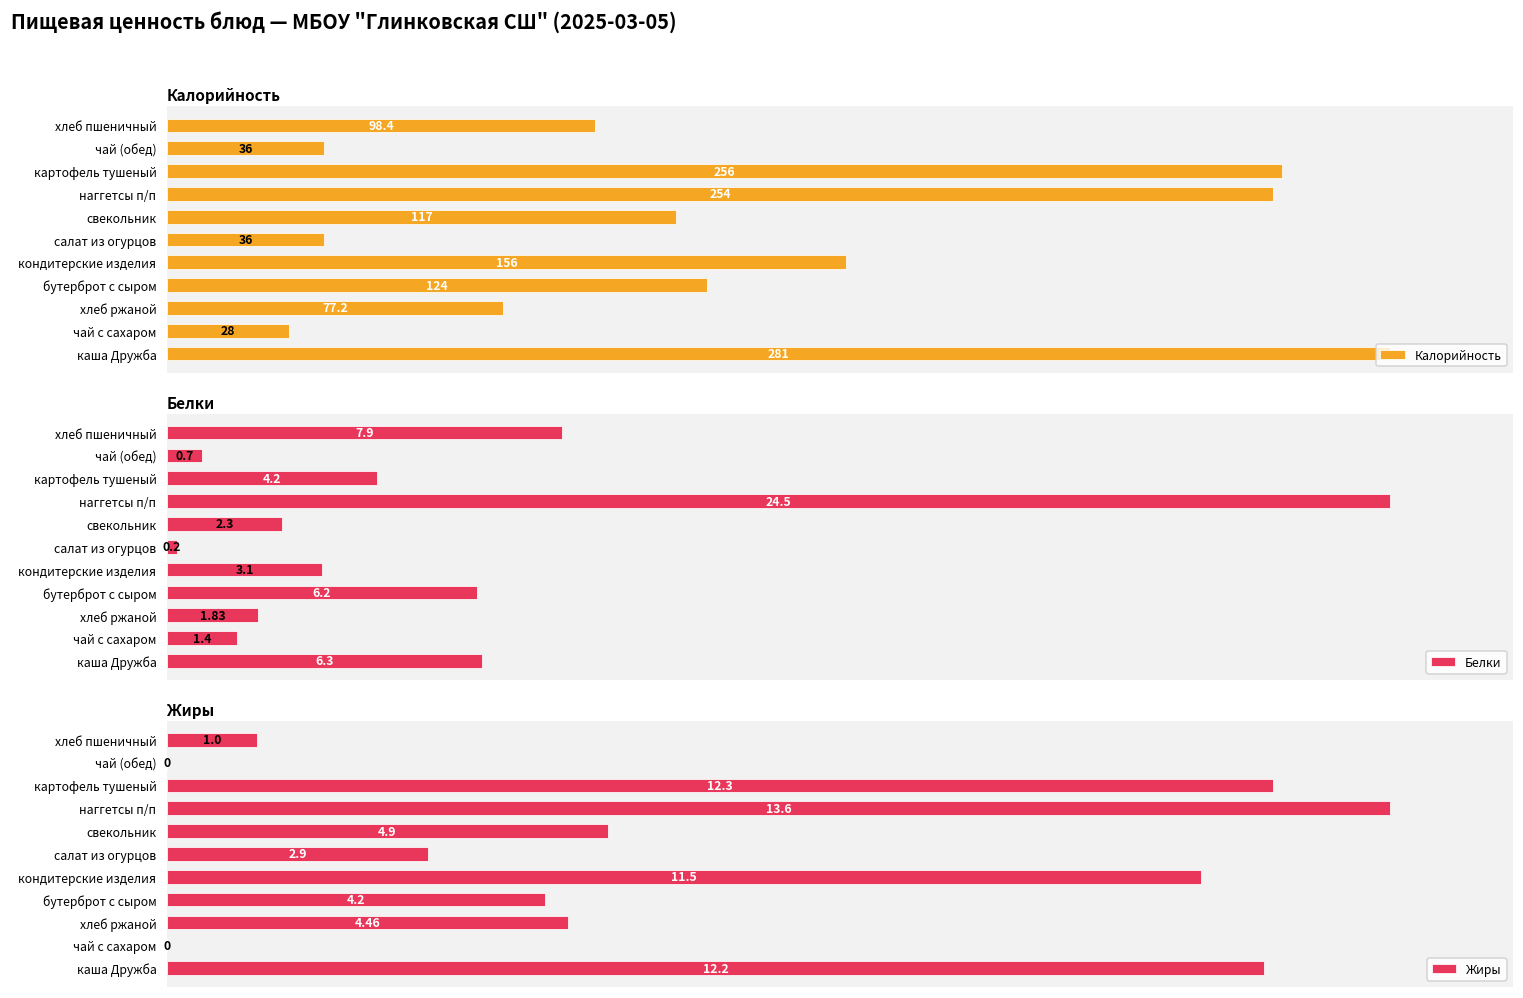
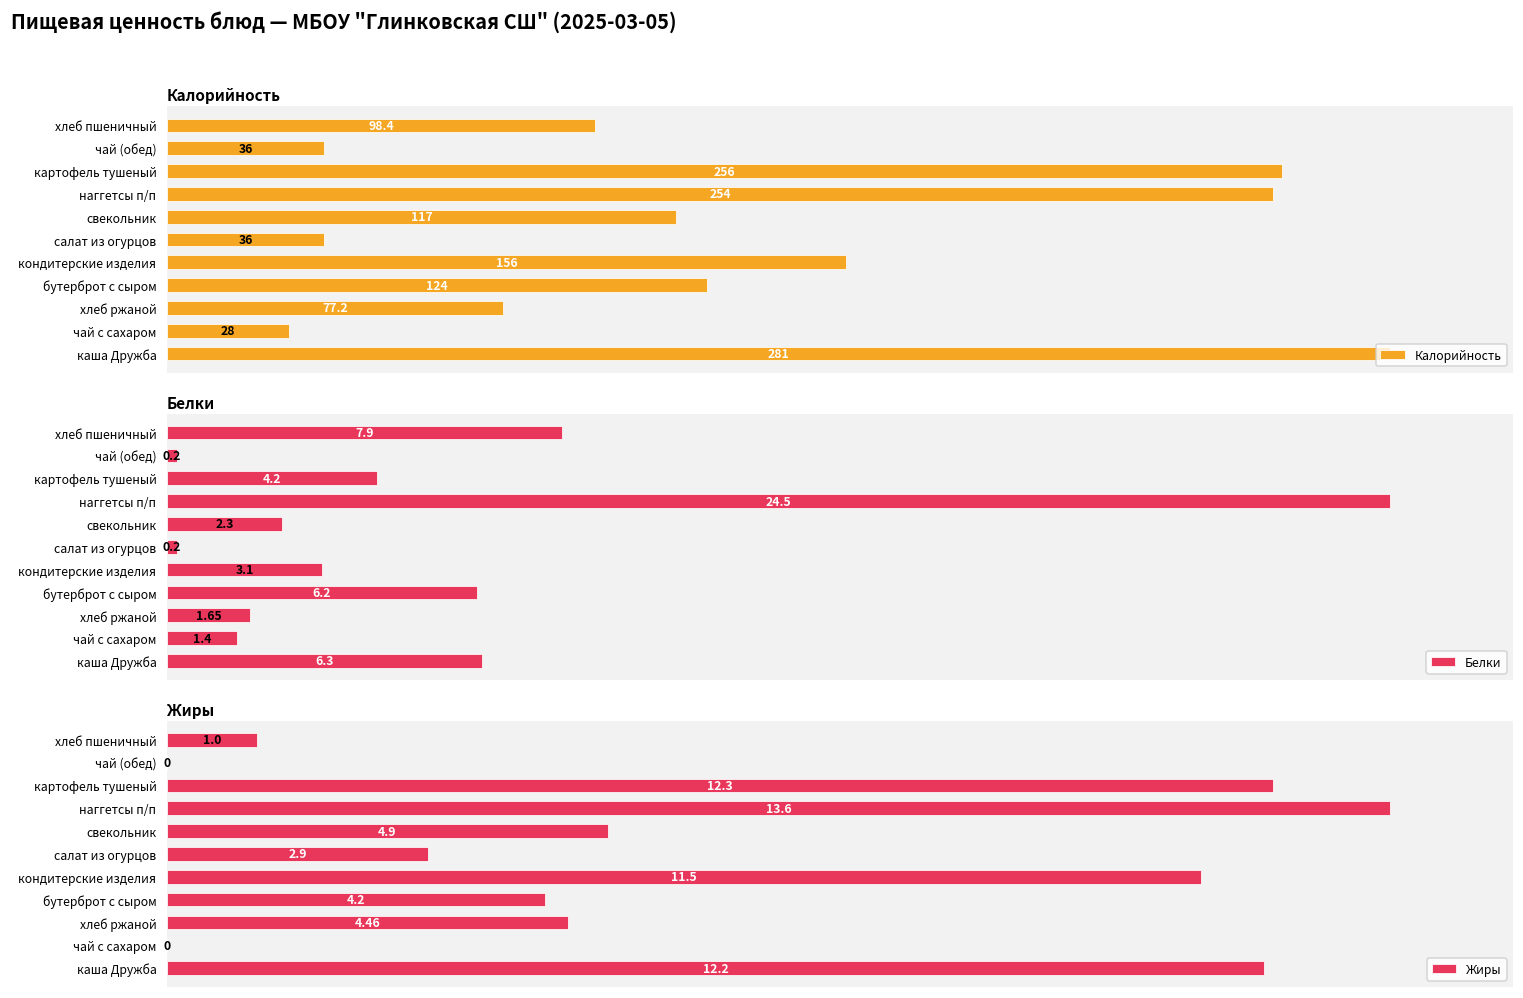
  {
    "Калорийность": {
      "хлеб пшеничный": 98.4,
      "чай (обед)": 36,
      "картофель тушеный": 256,
      "наггетсы п/п": 254,
      "свекольник": 117,
      "салат из огурцов": 36,
      "кондитерские изделия": 156,
      "бутерброт с сыром": 124,
      "хлеб ржаной": 77.2,
      "чай с сахаром": 28
    },
    "Белки": {
      "хлеб пшеничный": 7.9,
-     "чай (обед)": 0.7,
+     "чай (обед)": 0.2,
      "картофель тушеный": 4.2,
      "наггетсы п/п": 24.5,
      "свекольник": 2.3,
      "салат из огурцов": 0.2,
      "кондитерские изделия": 3.1,
      "бутерброт с сыром": 6.2,
-     "хлеб ржаной": 1.83,
+     "хлеб ржаной": 1.65,
      "чай с сахаром": 1.4,
      "каша Дружба": 6.3
    },
    "Жиры": {
      "хлеб пшеничный": 1.0,
      "чай (обед)": 0,
      "картофель тушеный": 12.3,
      "наггетсы п/п": 13.6,
      "свекольник": 4.9,
      "салат из огурцов": 2.9,
      "кондитерские изделия": 11.5,
      "бутерброт с сыром": 4.2,
      "хлеб ржаной": 4.46,
      "чай с сахаром": 0,
      "каша Дружба": 12.2
    }
  }
